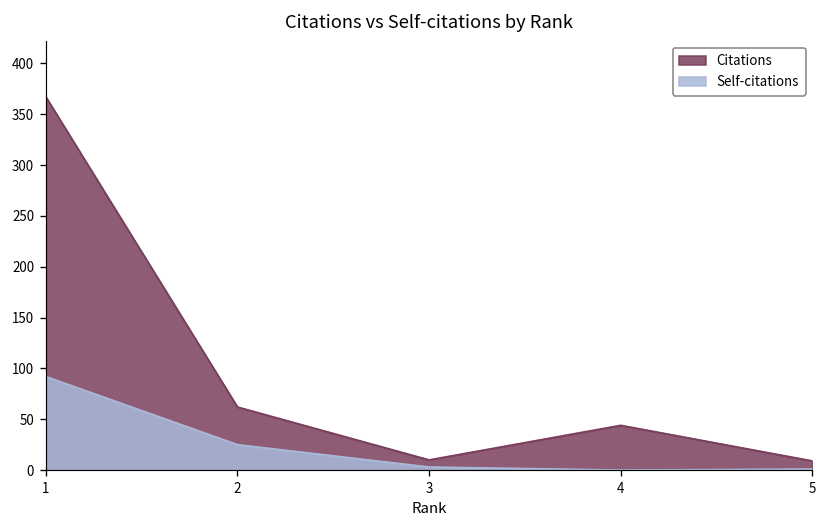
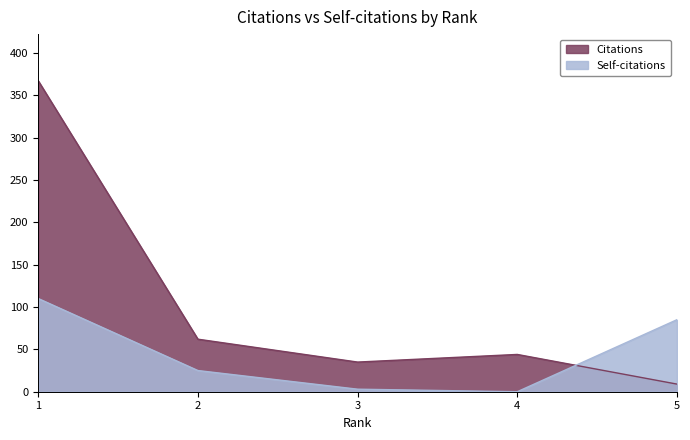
  {
    "Citations": {
      "1": 370,
      "2": 60,
-     "3": 10,
+     "3": 40,
      "4": 40,
      "5": 10
    },
    "Self-citations": {
-     "1": 90,
+     "1": 110,
      "2": 30,
      "3": 0,
      "4": 0,
-     "5": 0
+     "5": 90
    }
  }
